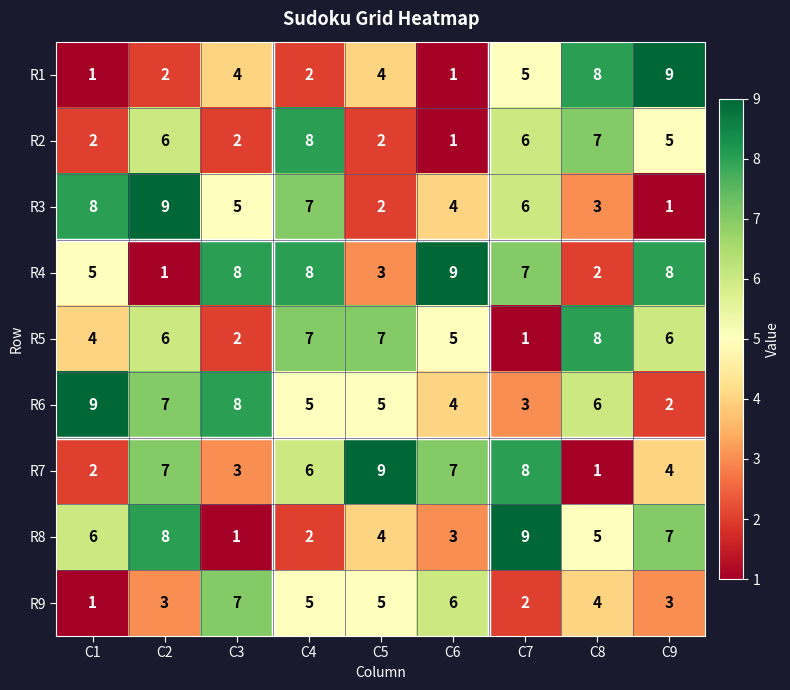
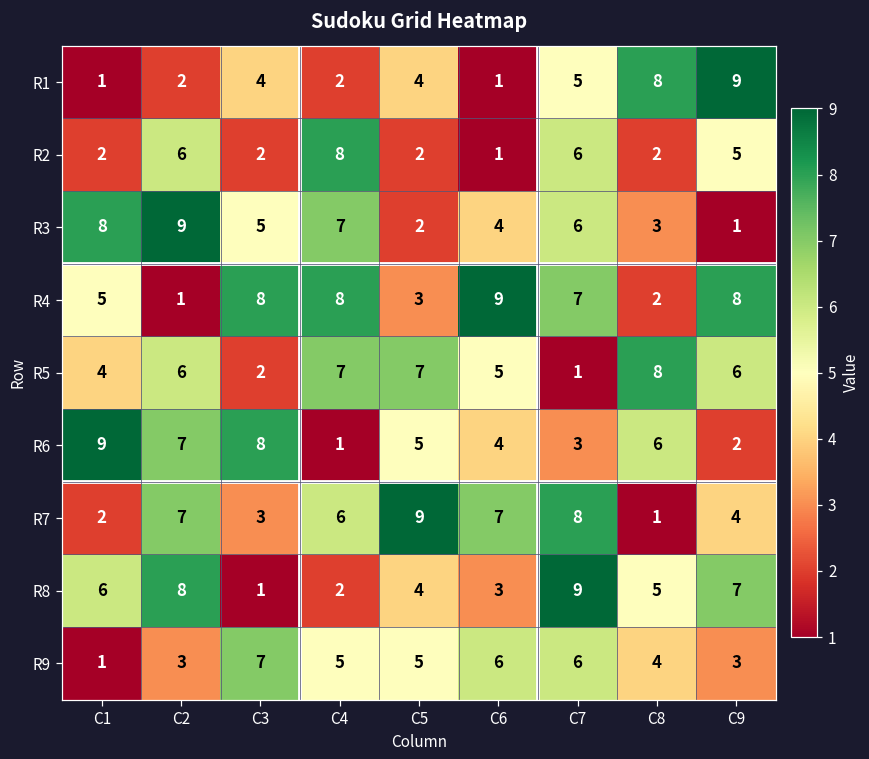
  {
    "R1": {
      "C1": 1,
      "C2": 2,
      "C3": 4,
      "C4": 2,
      "C5": 4,
      "C6": 1,
      "C7": 5,
      "C8": 8,
      "C9": 9
    },
    "R2": {
      "C1": 2,
      "C2": 6,
      "C3": 2,
      "C4": 8,
      "C5": 2,
      "C6": 1,
      "C7": 6,
-     "C8": 7,
+     "C8": 2,
      "C9": 5
    },
    "R3": {
      "C1": 8,
      "C2": 9,
      "C3": 5,
      "C4": 7,
      "C5": 2,
      "C6": 4,
      "C7": 6,
      "C8": 3,
      "C9": 1
    },
    "R4": {
      "C1": 5,
      "C2": 1,
      "C3": 8,
      "C4": 8,
      "C5": 3,
      "C6": 9,
      "C7": 7,
      "C8": 2,
      "C9": 8
    },
    "R5": {
      "C1": 4,
      "C2": 6,
      "C3": 2,
      "C4": 7,
      "C5": 7,
      "C6": 5,
      "C7": 1,
      "C8": 8,
      "C9": 6
    },
    "R6": {
      "C1": 9,
      "C2": 7,
      "C3": 8,
-     "C4": 5,
+     "C4": 1,
      "C5": 5,
      "C6": 4,
      "C7": 3,
      "C8": 6,
      "C9": 2
    },
    "R7": {
      "C1": 2,
      "C2": 7,
      "C3": 3,
      "C4": 6,
      "C5": 9,
      "C6": 7,
      "C7": 8,
      "C8": 1,
      "C9": 4
    },
    "R8": {
      "C1": 6,
      "C2": 8,
      "C3": 1,
      "C4": 2,
      "C5": 4,
      "C6": 3,
      "C7": 9,
      "C8": 5,
      "C9": 7
    },
    "R9": {
      "C1": 1,
      "C2": 3,
      "C3": 7,
      "C4": 5,
      "C5": 5,
      "C6": 6,
-     "C7": 2,
+     "C7": 6,
      "C8": 4,
      "C9": 3
    }
  }
